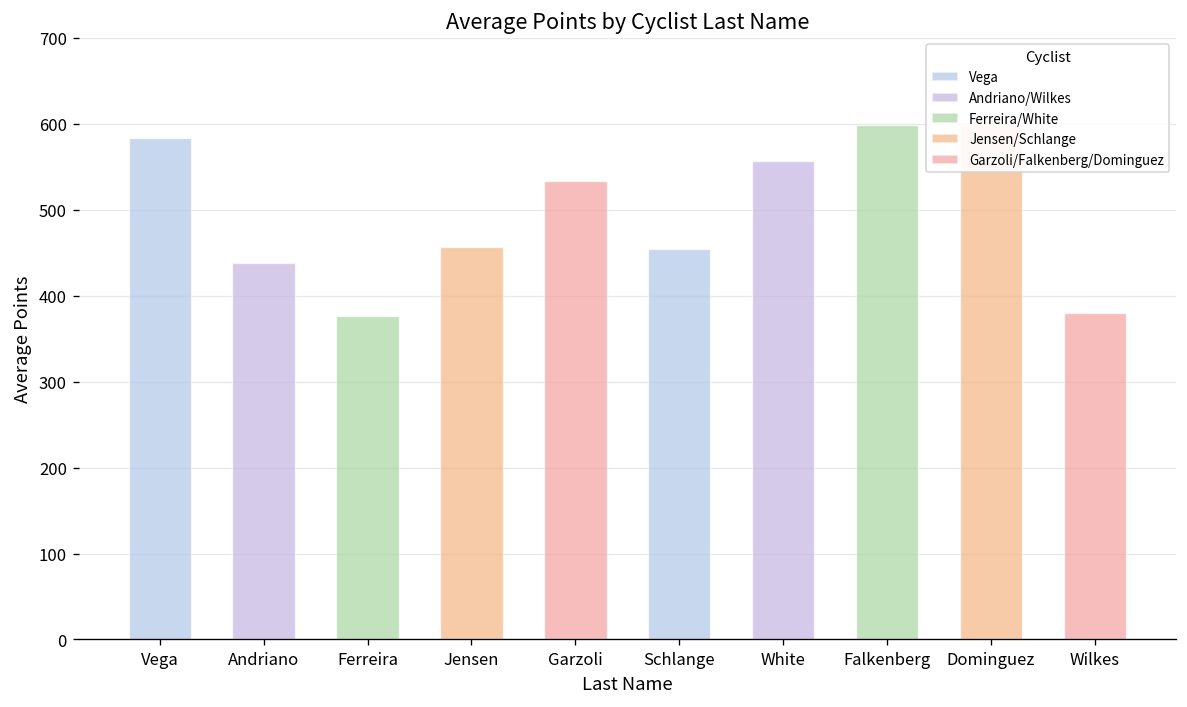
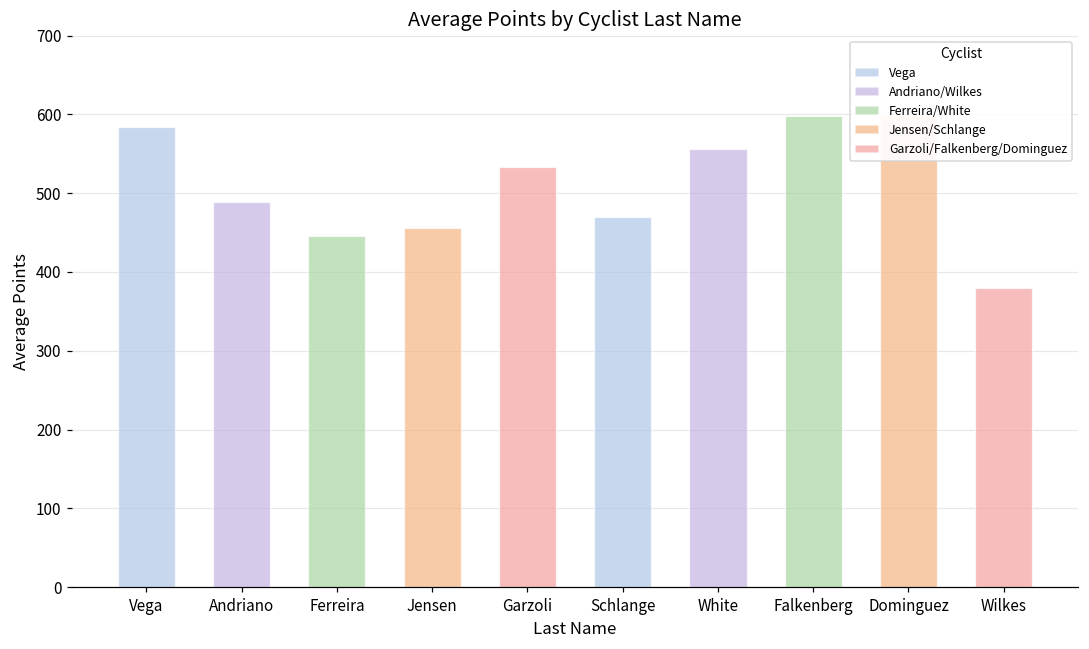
  {
    "Vega": 580,
-   "Andriano": 440,
-   "Ferreira": 380,
+   "Andriano": 490,
+   "Ferreira": 450,
    "Jensen": 460,
    "Garzoli": 530,
-   "Schlange": 450,
+   "Schlange": 470,
    "White": 560,
    "Falkenberg": 600,
    "Wilkes": 380
  }
